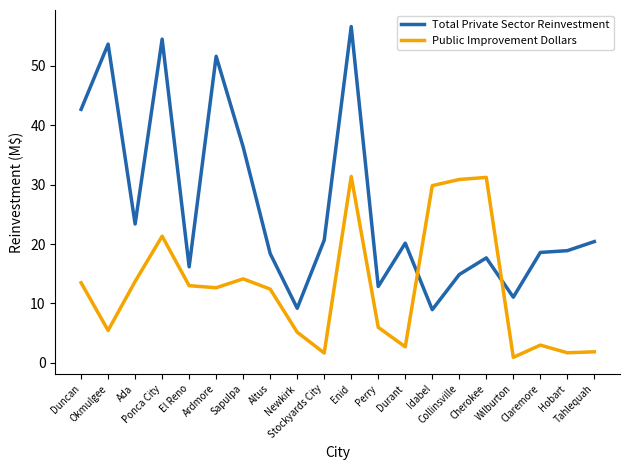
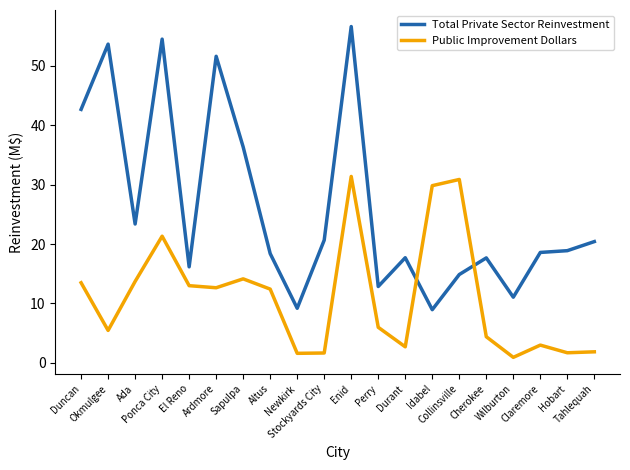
  {
    "Total Private Sector Reinvestment": {
      "Duncan": 43,
      "Okmulgee": 54,
      "Ada": 23,
      "Ponca City": 55,
      "El Reno": 16,
      "Ardmore": 52,
      "Sapulpa": 36,
      "Altus": 18,
      "Newkirk": 9,
      "Stockyards City": 21,
      "Enid": 57,
      "Perry": 13,
-     "Durant": 20,
+     "Durant": 18,
      "Idabel": 9,
      "Collinsville": 15,
      "Cherokee": 18,
      "Wilburton": 11,
      "Claremore": 19,
      "Hobart": 19,
      "Tahlequah": 20
    },
    "Public Improvement Dollars": {
      "Duncan": 13,
      "Okmulgee": 5,
      "Ada": 14,
      "Ponca City": 21,
      "El Reno": 13,
      "Ardmore": 13,
      "Sapulpa": 14,
      "Altus": 12,
-     "Newkirk": 5,
+     "Newkirk": 2,
      "Stockyards City": 2,
      "Enid": 31,
      "Perry": 6,
      "Durant": 3,
      "Idabel": 30,
      "Collinsville": 31,
-     "Cherokee": 31,
+     "Cherokee": 4,
      "Wilburton": 1,
      "Claremore": 3,
      "Hobart": 2,
      "Tahlequah": 2
    }
  }
